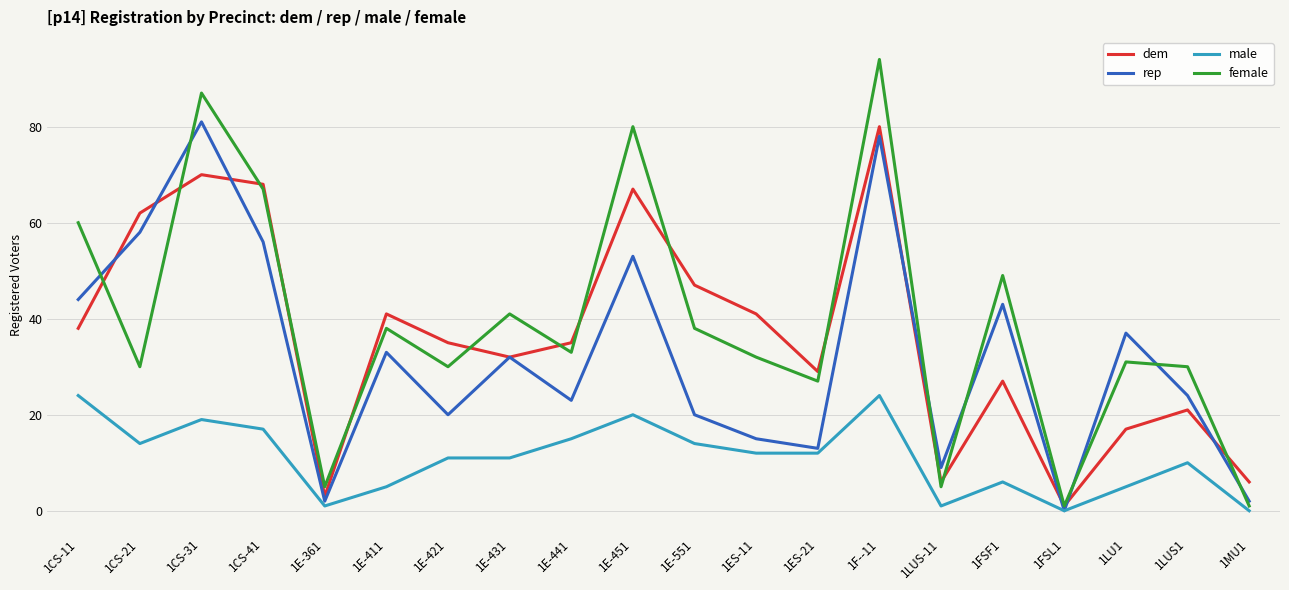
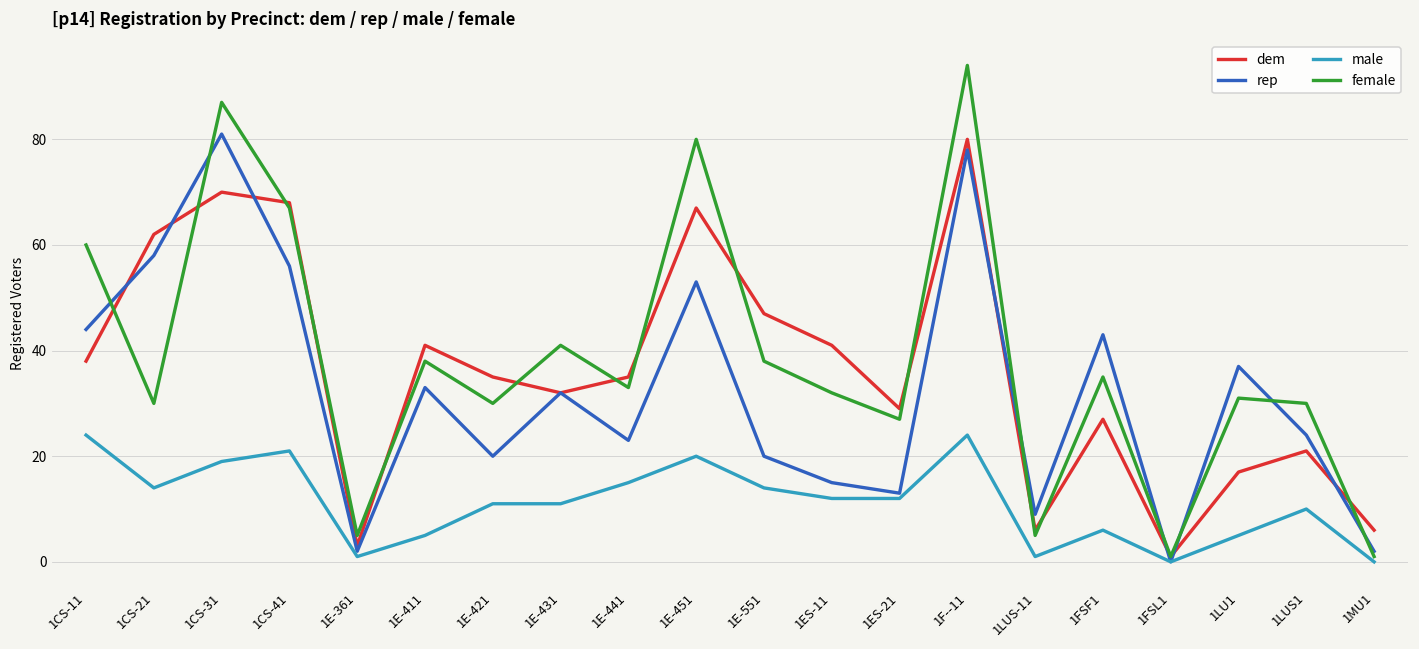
  {
    "dem": {
      "1CS-11": 38,
      "1CS-21": 62,
      "1CS-31": 70,
      "1CS-41": 68,
      "1E-361": 3,
      "1E-411": 41,
      "1E-421": 35,
      "1E-441": 35,
      "1E-451": 67,
      "1E-551": 47,
      "1ES-11": 41,
      "1ES-21": 29,
      "1F--11": 80,
      "1LUS-11": 6,
      "1FSF1": 27,
      "1LU1": 17,
      "1LUS1": 21,
      "1MU1": 6
    },
    "rep": {
      "1CS-11": 44,
      "1CS-21": 58,
      "1CS-31": 81,
      "1CS-41": 56,
      "1E-361": 2,
      "1E-411": 33,
      "1E-421": 20,
      "1E-441": 23,
      "1E-451": 53,
      "1E-551": 20,
      "1ES-11": 15,
      "1ES-21": 13,
      "1F--11": 78,
      "1LUS-11": 9,
      "1FSF1": 43,
      "1LU1": 37,
      "1LUS1": 24,
      "1MU1": 2
    },
    "male": {
      "1CS-11": 24,
      "1CS-21": 14,
      "1CS-31": 19,
-     "1CS-41": 17,
+     "1CS-41": 21,
      "1E-361": 1,
      "1E-411": 5,
      "1E-421": 11,
      "1E-431": 11,
      "1E-441": 15,
      "1E-451": 20,
      "1E-551": 14,
      "1ES-11": 12,
      "1ES-21": 12,
      "1F--11": 24,
      "1LUS-11": 1,
      "1FSF1": 6,
      "1LU1": 5,
      "1LUS1": 10,
      "1MU1": 0
    },
    "female": {
      "1CS-11": 60,
      "1CS-21": 30,
      "1CS-31": 87,
      "1CS-41": 67,
      "1E-361": 5,
      "1E-411": 38,
      "1E-421": 30,
      "1E-431": 41,
      "1E-441": 33,
      "1E-451": 80,
      "1E-551": 38,
      "1ES-11": 32,
      "1ES-21": 27,
      "1F--11": 94,
      "1LUS-11": 5,
-     "1FSF1": 49,
+     "1FSF1": 35,
      "1LU1": 31,
      "1LUS1": 30,
      "1MU1": 1
    }
  }
